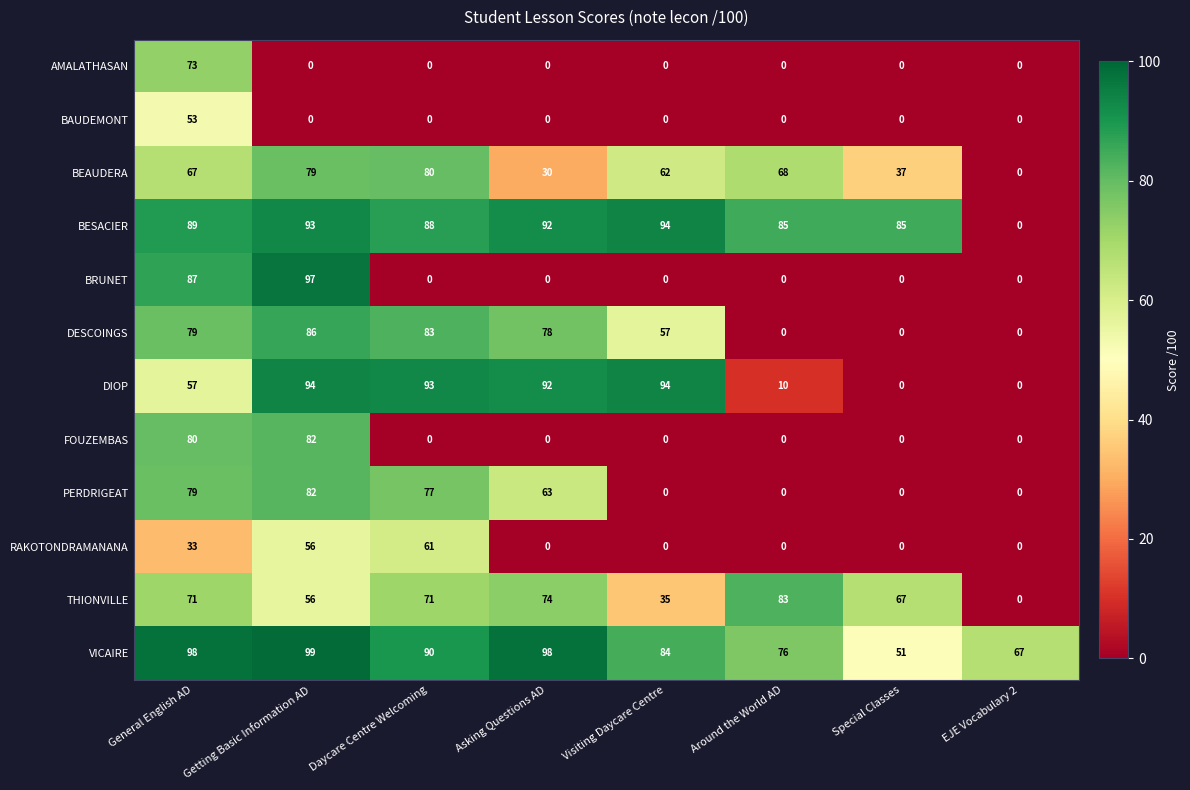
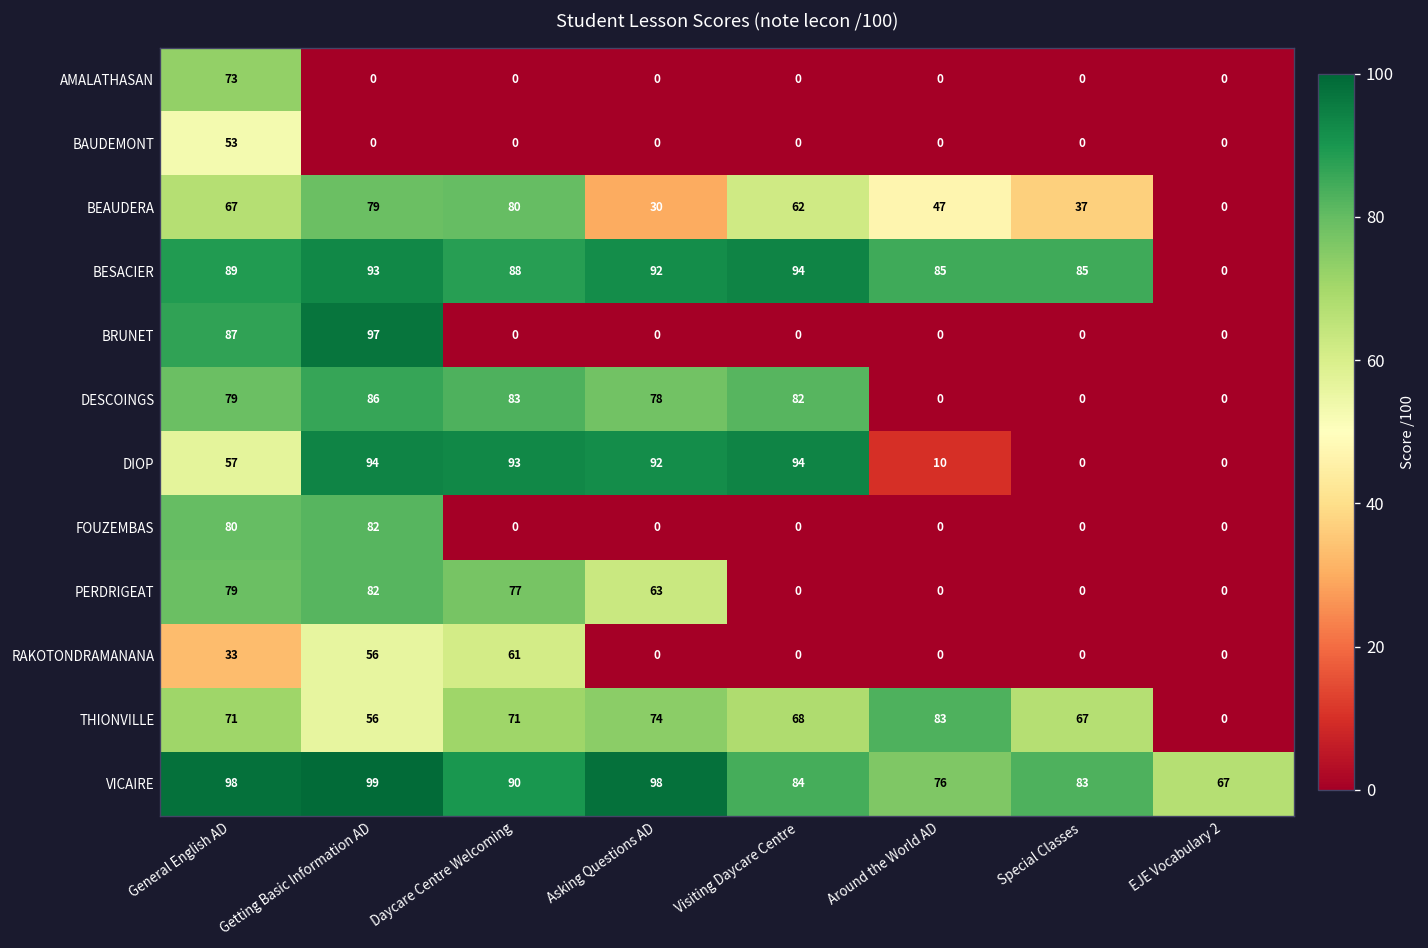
  {
    "AMALATHASAN": {
      "General English AD": 73,
      "Getting Basic Information AD": 0,
      "Daycare Centre Welcoming": 0,
      "Asking Questions AD": 0,
      "Visiting Daycare Centre": 0,
      "Around the World AD": 0,
      "Special Classes": 0,
      "EJE Vocabulary 2": 0
    },
    "BAUDEMONT": {
      "General English AD": 53,
      "Getting Basic Information AD": 0,
      "Daycare Centre Welcoming": 0,
      "Asking Questions AD": 0,
      "Visiting Daycare Centre": 0,
      "Around the World AD": 0,
      "Special Classes": 0,
      "EJE Vocabulary 2": 0
    },
    "BEAUDERA": {
      "General English AD": 67,
      "Getting Basic Information AD": 79,
      "Daycare Centre Welcoming": 80,
      "Asking Questions AD": 30,
      "Visiting Daycare Centre": 62,
-     "Around the World AD": 68,
+     "Around the World AD": 47,
      "Special Classes": 37,
      "EJE Vocabulary 2": 0
    },
    "BESACIER": {
      "General English AD": 89,
      "Getting Basic Information AD": 93,
      "Daycare Centre Welcoming": 88,
      "Asking Questions AD": 92,
      "Visiting Daycare Centre": 94,
      "Around the World AD": 85,
      "Special Classes": 85,
      "EJE Vocabulary 2": 0
    },
    "BRUNET": {
      "General English AD": 87,
      "Getting Basic Information AD": 97,
      "Daycare Centre Welcoming": 0,
      "Asking Questions AD": 0,
      "Visiting Daycare Centre": 0,
      "Around the World AD": 0,
      "Special Classes": 0,
      "EJE Vocabulary 2": 0
    },
    "DESCOINGS": {
      "General English AD": 79,
      "Getting Basic Information AD": 86,
      "Daycare Centre Welcoming": 83,
      "Asking Questions AD": 78,
-     "Visiting Daycare Centre": 57,
+     "Visiting Daycare Centre": 82,
      "Around the World AD": 0,
      "Special Classes": 0,
      "EJE Vocabulary 2": 0
    },
    "DIOP": {
      "General English AD": 57,
      "Getting Basic Information AD": 94,
      "Daycare Centre Welcoming": 93,
      "Asking Questions AD": 92,
      "Visiting Daycare Centre": 94,
      "Around the World AD": 10,
      "Special Classes": 0,
      "EJE Vocabulary 2": 0
    },
    "FOUZEMBAS": {
      "General English AD": 80,
      "Getting Basic Information AD": 82,
      "Daycare Centre Welcoming": 0,
      "Asking Questions AD": 0,
      "Visiting Daycare Centre": 0,
      "Around the World AD": 0,
      "Special Classes": 0,
      "EJE Vocabulary 2": 0
    },
    "PERDRIGEAT": {
      "General English AD": 79,
      "Getting Basic Information AD": 82,
      "Daycare Centre Welcoming": 77,
      "Asking Questions AD": 63,
      "Visiting Daycare Centre": 0,
      "Around the World AD": 0,
      "Special Classes": 0,
      "EJE Vocabulary 2": 0
    },
    "RAKOTONDRAMANANA": {
      "General English AD": 33,
      "Getting Basic Information AD": 56,
      "Daycare Centre Welcoming": 61,
      "Asking Questions AD": 0,
      "Visiting Daycare Centre": 0,
      "Around the World AD": 0,
      "Special Classes": 0,
      "EJE Vocabulary 2": 0
    },
    "THIONVILLE": {
      "General English AD": 71,
      "Getting Basic Information AD": 56,
      "Daycare Centre Welcoming": 71,
      "Asking Questions AD": 74,
-     "Visiting Daycare Centre": 35,
+     "Visiting Daycare Centre": 68,
      "Around the World AD": 83,
      "Special Classes": 67,
      "EJE Vocabulary 2": 0
    },
    "VICAIRE": {
      "General English AD": 98,
      "Getting Basic Information AD": 99,
      "Daycare Centre Welcoming": 90,
      "Asking Questions AD": 98,
      "Visiting Daycare Centre": 84,
      "Around the World AD": 76,
-     "Special Classes": 51,
+     "Special Classes": 83,
      "EJE Vocabulary 2": 67
    }
  }
